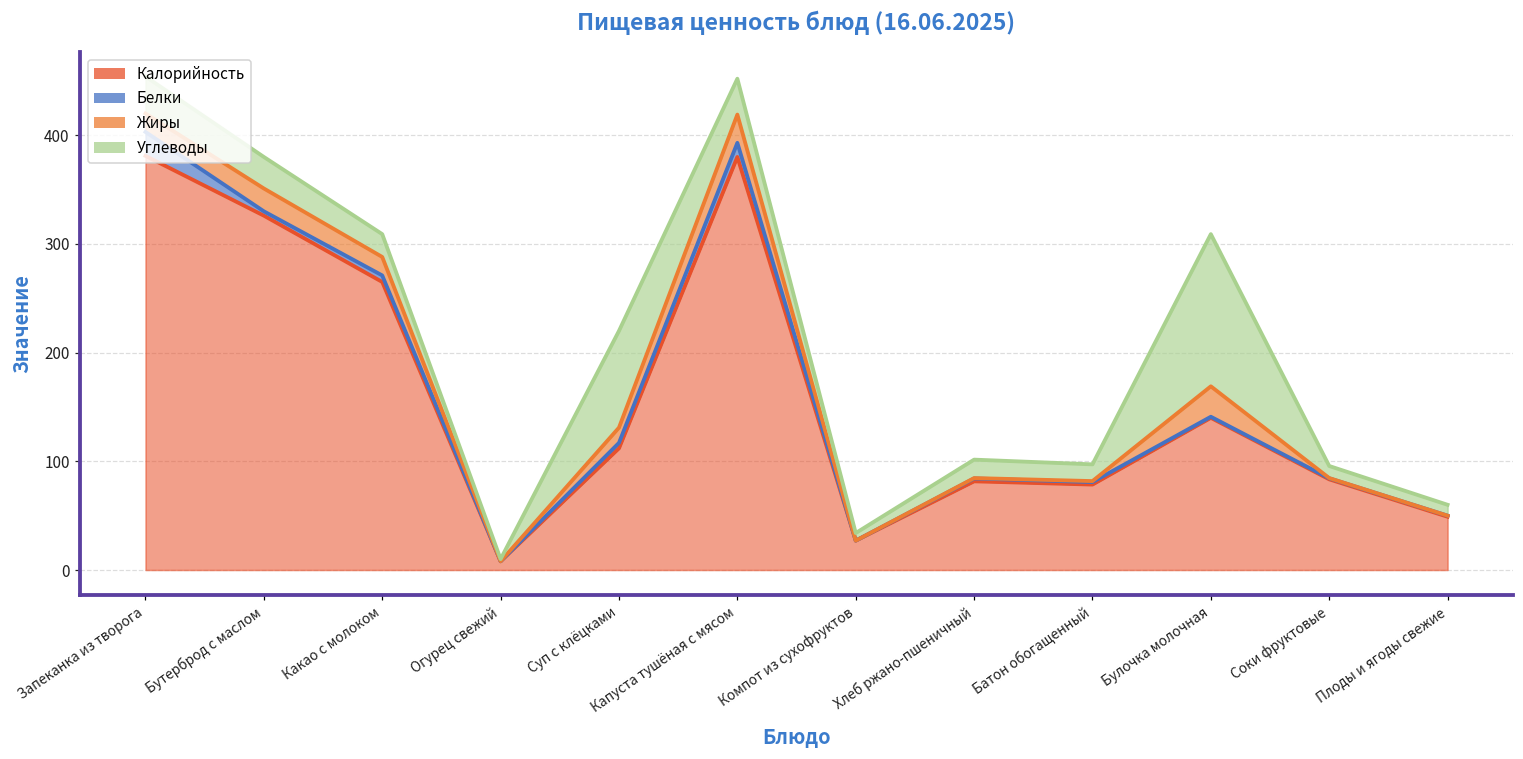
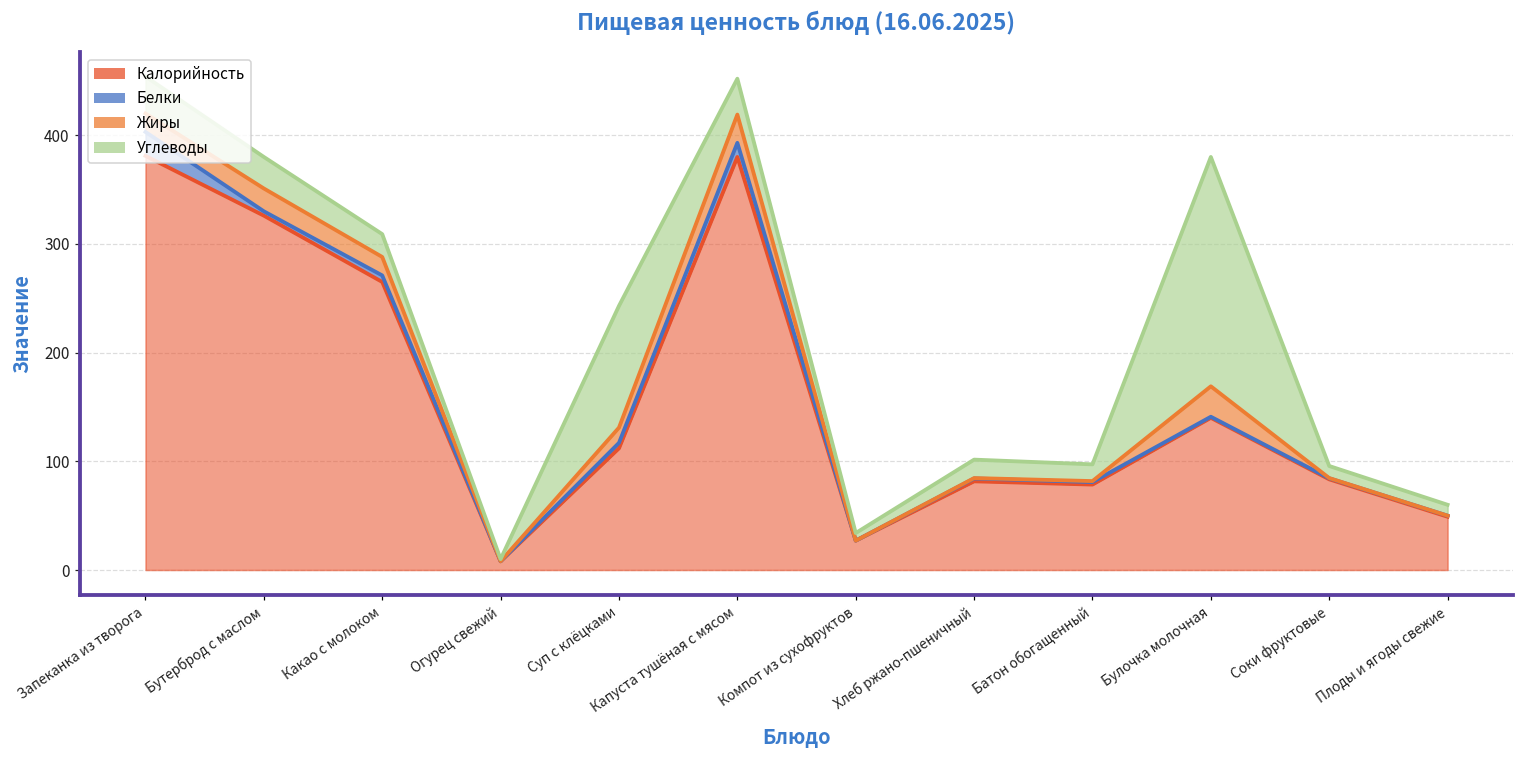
  {
    "Белки": {
      "Бутерброд с маслом": 0,
      "Какао с молоком": 10,
      "Суп с клёцками": 10,
      "Капуста тушёная с мясом": 10
    },
    "Углеводы": {
      "Бутерброд с маслом": 30,
      "Какао с молоком": 20,
-     "Суп с клёцками": 90,
+     "Суп с клёцками": 110,
      "Капуста тушёная с мясом": 30,
      "Компот из сухофруктов": 10,
      "Хлеб ржано-пшеничный": 20,
      "Батон обогащенный": 20,
-     "Булочка молочная": 140,
+     "Булочка молочная": 210,
      "Соки фруктовые": 10,
      "Плоды и ягоды свежие": 10
    }
  }
